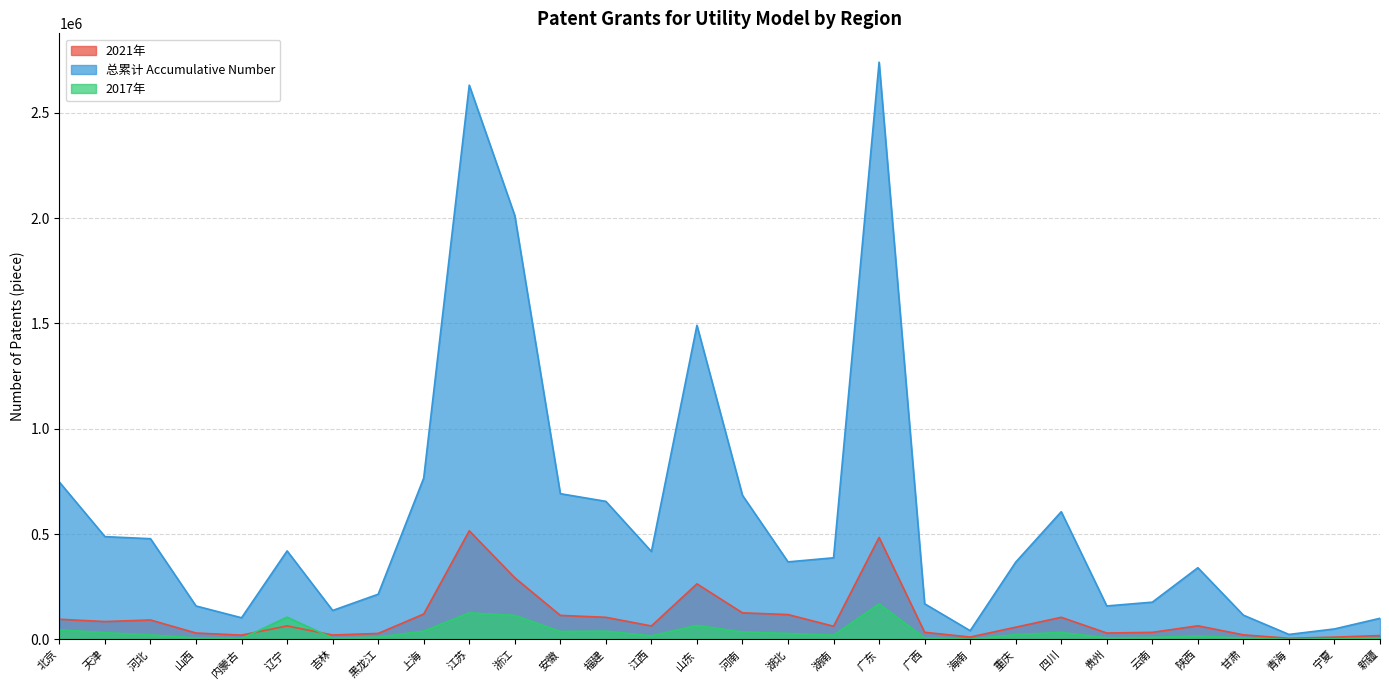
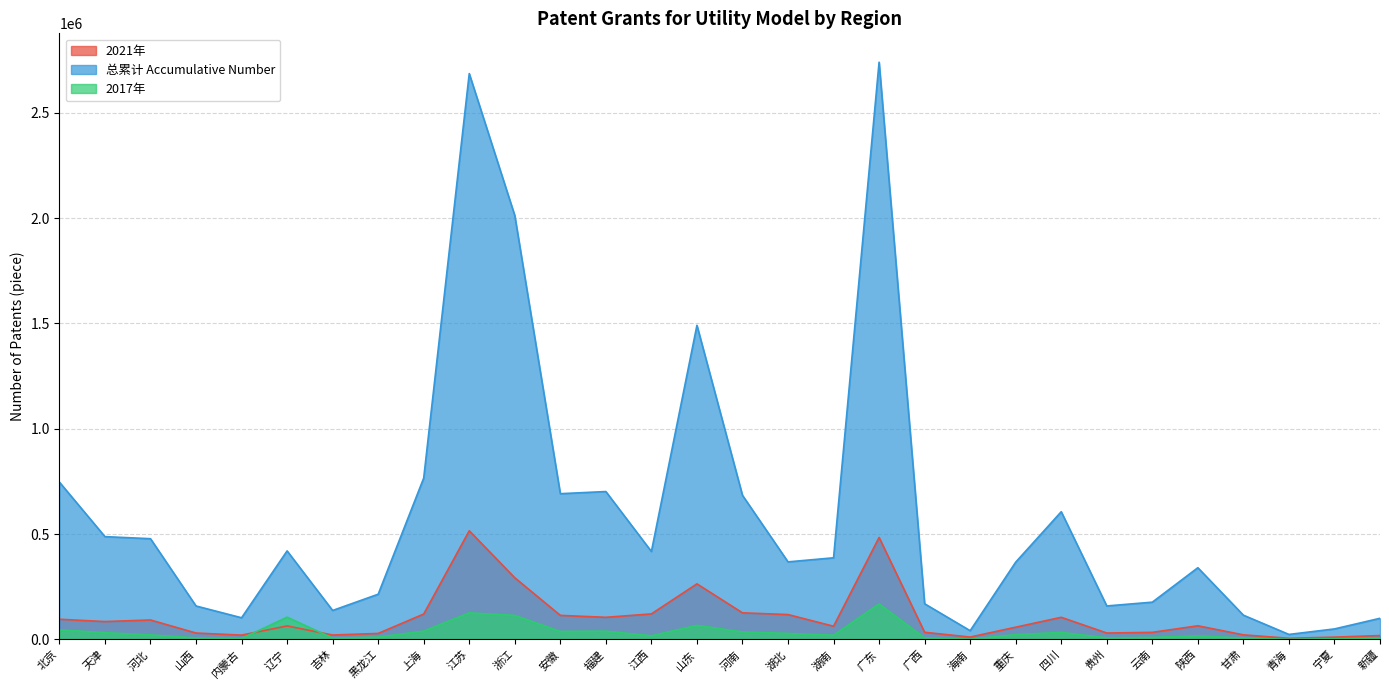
  {
    "2021年": {
      "北京": 100000,
      "天津": 90000,
      "河北": 90000,
      "山西": 30000,
      "内蒙古": 20000,
      "辽宁": 60000,
      "吉林": 20000,
      "黑龙江": 30000,
      "上海": 120000,
      "江苏": 520000,
      "浙江": 290000,
      "安徽": 110000,
      "福建": 110000,
-     "江西": 60000,
+     "江西": 120000,
      "山东": 260000,
      "河南": 130000,
      "湖北": 120000,
      "湖南": 60000,
      "广东": 480000,
      "广西": 30000,
      "重庆": 60000,
      "四川": 110000,
      "贵州": 30000,
      "云南": 30000,
      "陕西": 70000,
      "甘肃": 20000,
      "新疆": 20000
    },
    "总累计 Accumulative Number": {
      "北京": 750000,
      "天津": 490000,
      "河北": 480000,
      "山西": 160000,
      "内蒙古": 100000,
      "辽宁": 420000,
      "吉林": 140000,
      "黑龙江": 210000,
      "上海": 770000,
-     "江苏": 2630000,
+     "江苏": 2690000,
      "浙江": 2010000,
      "安徽": 690000,
-     "福建": 660000,
+     "福建": 700000,
      "江西": 420000,
      "山东": 1490000,
      "河南": 680000,
      "湖北": 370000,
      "湖南": 390000,
      "广东": 2740000,
      "广西": 170000,
      "海南": 40000,
      "重庆": 370000,
      "四川": 610000,
      "贵州": 160000,
      "云南": 180000,
      "陕西": 340000,
      "甘肃": 120000,
      "青海": 20000,
      "宁夏": 50000,
      "新疆": 100000
    },
    "2017年": {
      "北京": 50000,
      "天津": 30000,
      "河北": 20000,
      "山西": 10000,
      "内蒙古": 0,
      "辽宁": 110000,
      "吉林": 10000,
      "黑龙江": 10000,
      "上海": 40000,
      "江苏": 130000,
      "浙江": 110000,
      "安徽": 40000,
      "福建": 40000,
      "江西": 20000,
      "山东": 70000,
      "河南": 40000,
      "湖北": 30000,
      "湖南": 20000,
      "广东": 170000,
      "广西": 10000,
      "重庆": 20000,
      "四川": 30000,
      "贵州": 10000,
      "云南": 10000,
      "陕西": 20000,
      "甘肃": 10000,
      "新疆": 10000
    }
  }
